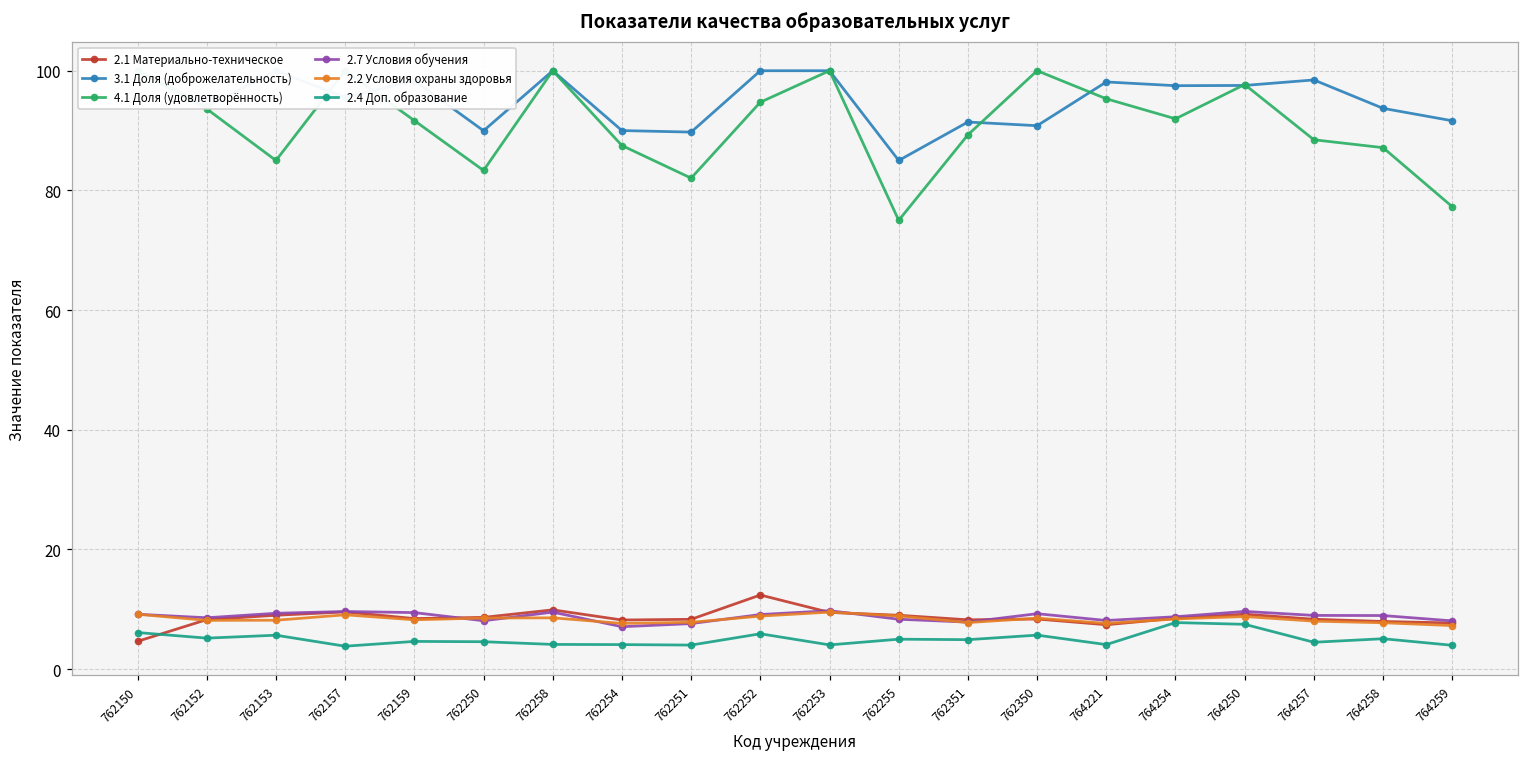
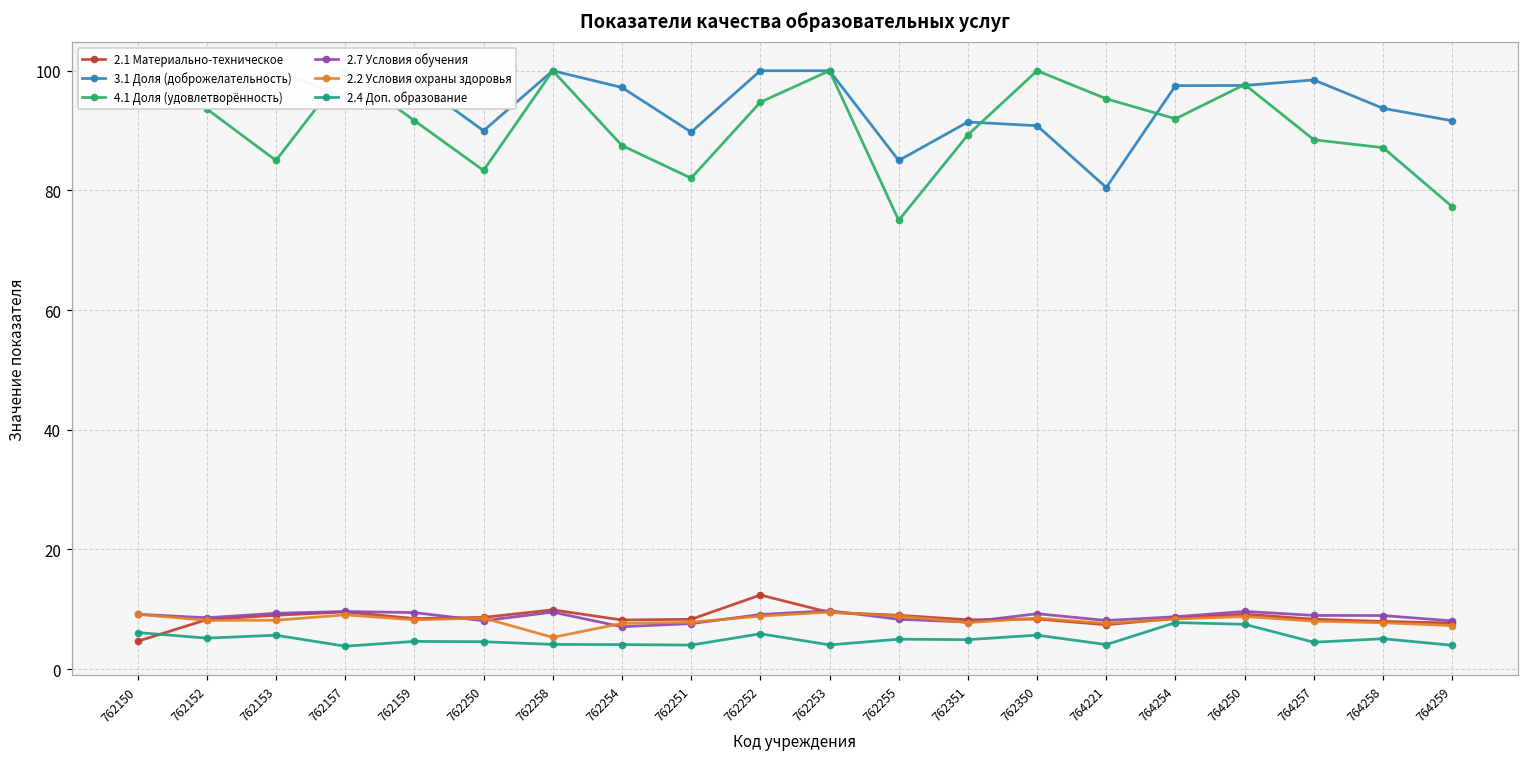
  {
    "2.1 Материально-техническое": {
      "762150": 5,
      "762254": 8,
      "762251": 8,
      "762252": 12
    },
    "3.1 Доля (доброжелательность)": {
      "762250": 90,
-     "762254": 90,
+     "762254": 97,
      "762251": 90,
      "762252": 100,
      "762255": 85,
      "762351": 91,
      "762350": 91,
-     "764221": 98,
+     "764221": 80,
      "764254": 98,
      "764257": 98,
      "764258": 94,
      "764259": 92
    },
    "2.7 Условия обучения": {
      "762159": 9,
      "762254": 7,
      "762255": 8,
      "762350": 9,
      "764221": 8,
      "764250": 10,
      "764257": 9,
      "764258": 9
    },
    "2.2 Условия охраны здоровья": {
      "762153": 8,
      "762157": 9,
-     "762258": 9,
+     "762258": 5,
      "762254": 8
    }
  }
